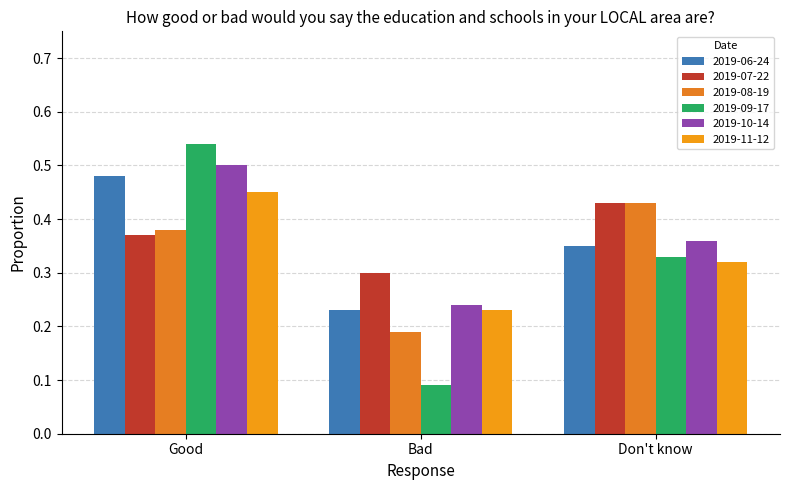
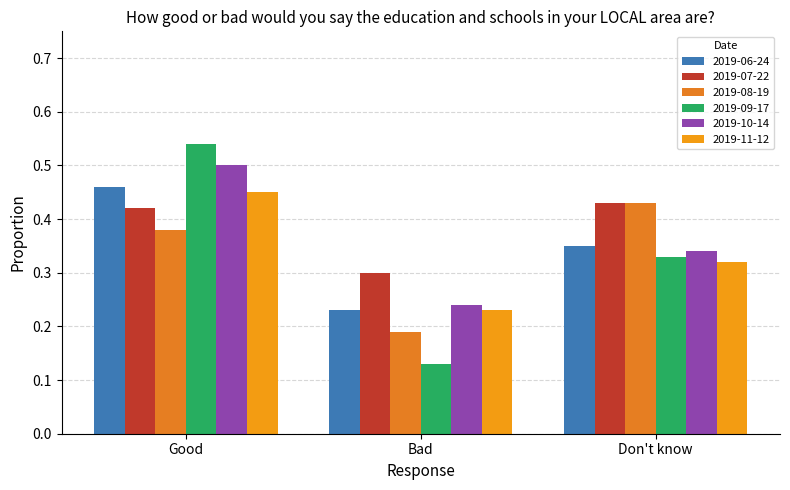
  {
    "2019-06-24": {
-     "Good": 0.48,
+     "Good": 0.46,
      "Bad": 0.23,
      "Don't know": 0.35
    },
    "2019-07-22": {
-     "Good": 0.37,
+     "Good": 0.42,
      "Bad": 0.30,
      "Don't know": 0.43
    },
    "2019-09-17": {
      "Good": 0.54,
-     "Bad": 0.09,
+     "Bad": 0.13,
      "Don't know": 0.33
    },
    "2019-10-14": {
      "Good": 0.50,
      "Bad": 0.24,
-     "Don't know": 0.36
+     "Don't know": 0.34
    }
  }
